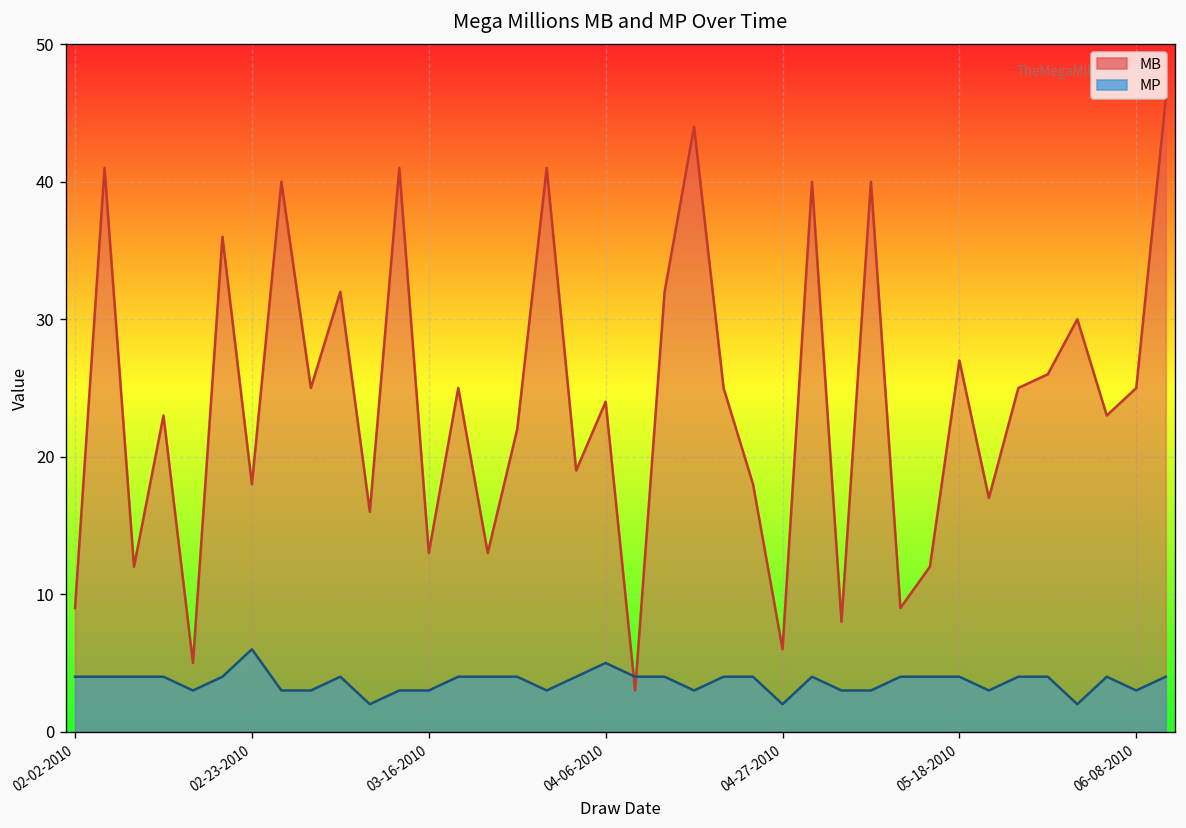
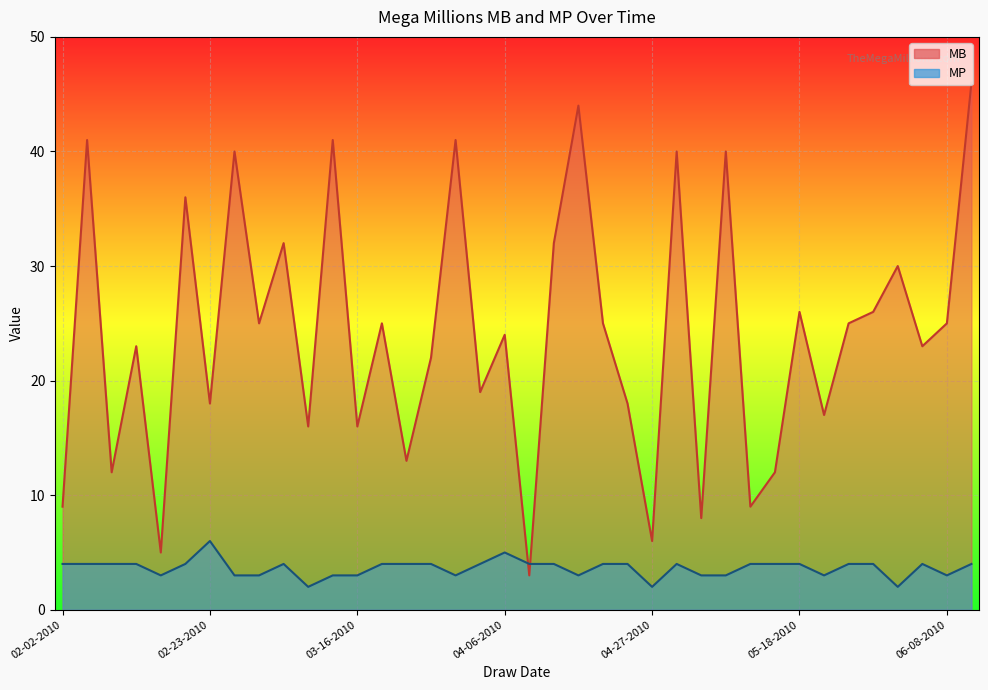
  {
    "MB": {
      "02-02-2010": 9,
      "02-23-2010": 18,
-     "03-16-2010": 13,
+     "03-16-2010": 16,
      "04-06-2010": 24,
      "04-27-2010": 6,
-     "05-18-2010": 27,
+     "05-18-2010": 26,
      "06-08-2010": 25
    },
    "MP": {
      "02-02-2010": 4,
      "02-23-2010": 6,
      "03-16-2010": 3,
      "04-06-2010": 5,
      "04-27-2010": 2,
      "05-18-2010": 4,
      "06-08-2010": 3
    }
  }
